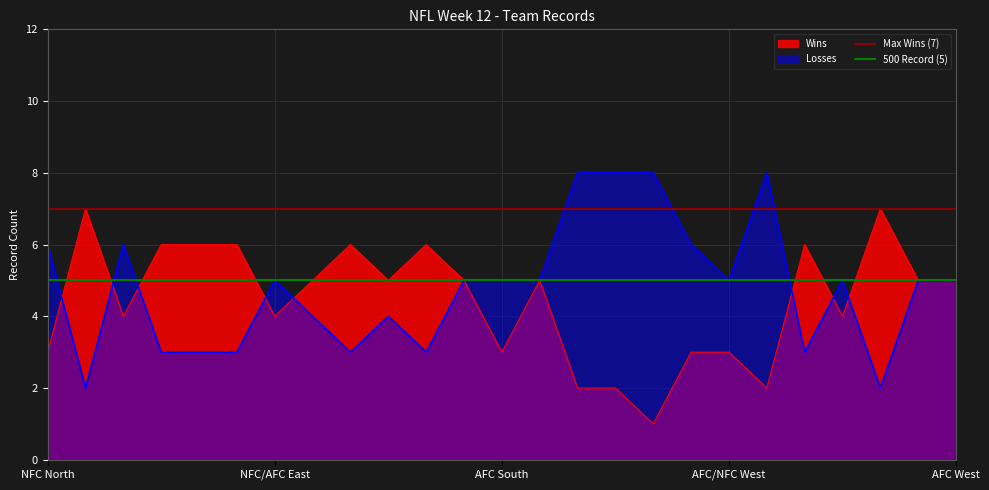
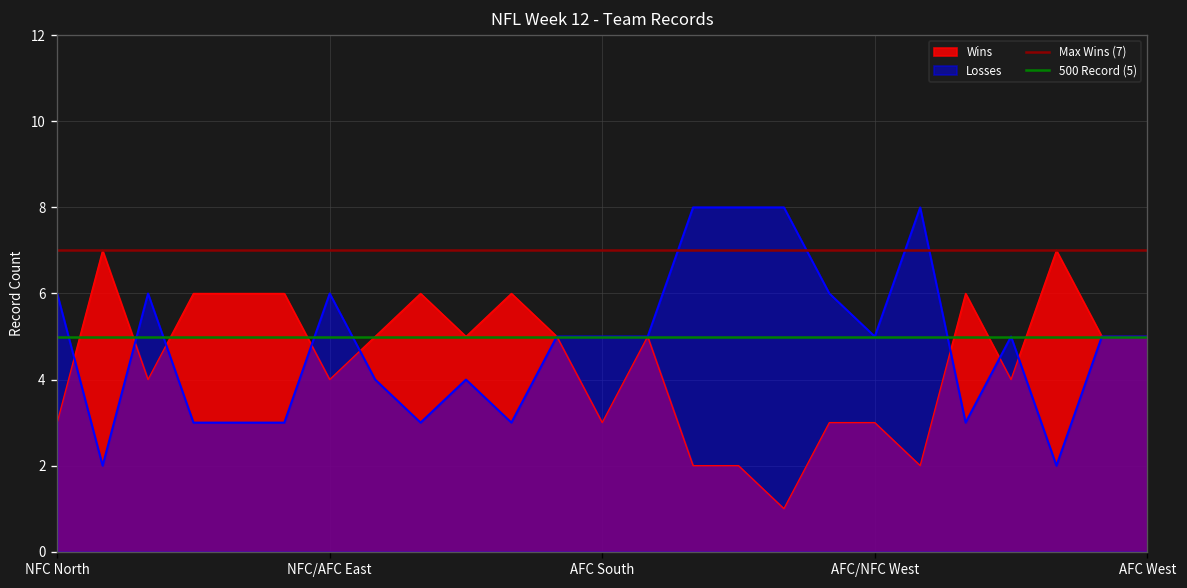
  {
    "Wins": {
      "NFC North": 3,
      "NFC/AFC East": 4,
      "AFC South": 3,
      "AFC/NFC West": 3
    },
    "Losses": {
      "NFC North": 6,
-     "NFC/AFC East": 5,
+     "NFC/AFC East": 6,
      "AFC South": 5,
      "AFC/NFC West": 5
    }
  }
